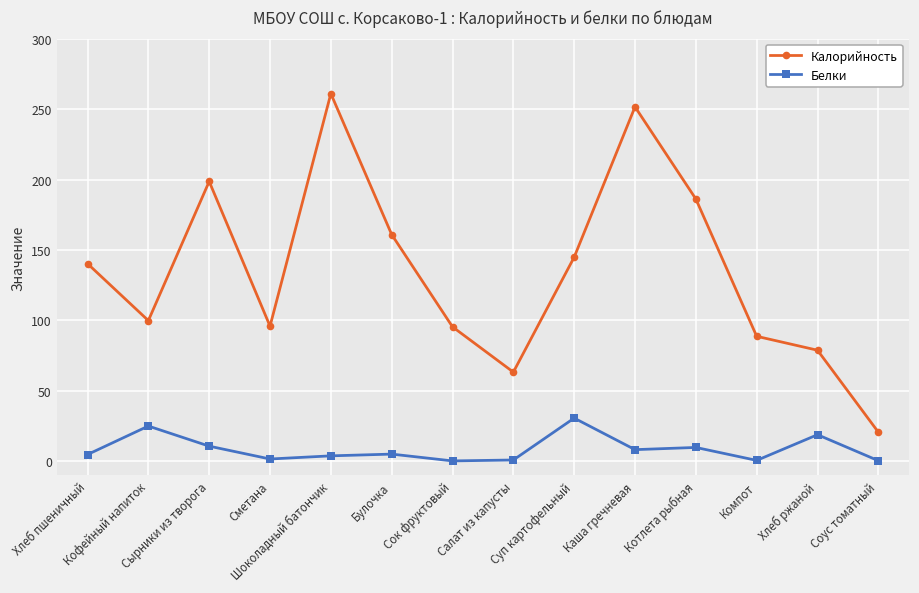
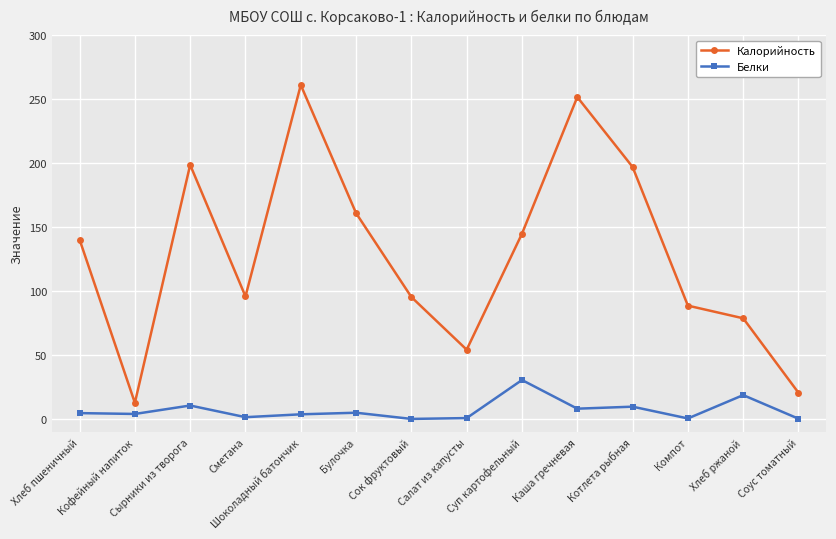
  {
    "Калорийность": {
      "Хлеб пшеничный": 140,
-     "Кофейный напиток": 100,
+     "Кофейный напиток": 13,
      "Сырники из творога": 199,
      "Сметана": 96,
      "Шоколадный батончик": 261,
      "Булочка": 161,
      "Сок фруктовый": 95,
-     "Салат из капусты": 63,
+     "Салат из капусты": 54,
      "Суп картофельный": 145,
      "Каша гречневая": 252,
-     "Котлета рыбная": 186,
+     "Котлета рыбная": 197,
      "Компот": 89,
      "Хлеб ржаной": 79,
      "Соус томатный": 21
    },
    "Белки": {
      "Хлеб пшеничный": 5,
-     "Кофейный напиток": 25,
+     "Кофейный напиток": 4,
      "Сырники из творога": 11,
      "Сметана": 2,
      "Шоколадный батончик": 4,
      "Булочка": 5,
      "Сок фруктовый": 0,
      "Салат из капусты": 1,
      "Суп картофельный": 31,
      "Каша гречневая": 8,
      "Котлета рыбная": 10,
      "Компот": 1,
      "Хлеб ржаной": 19,
      "Соус томатный": 0
    }
  }
